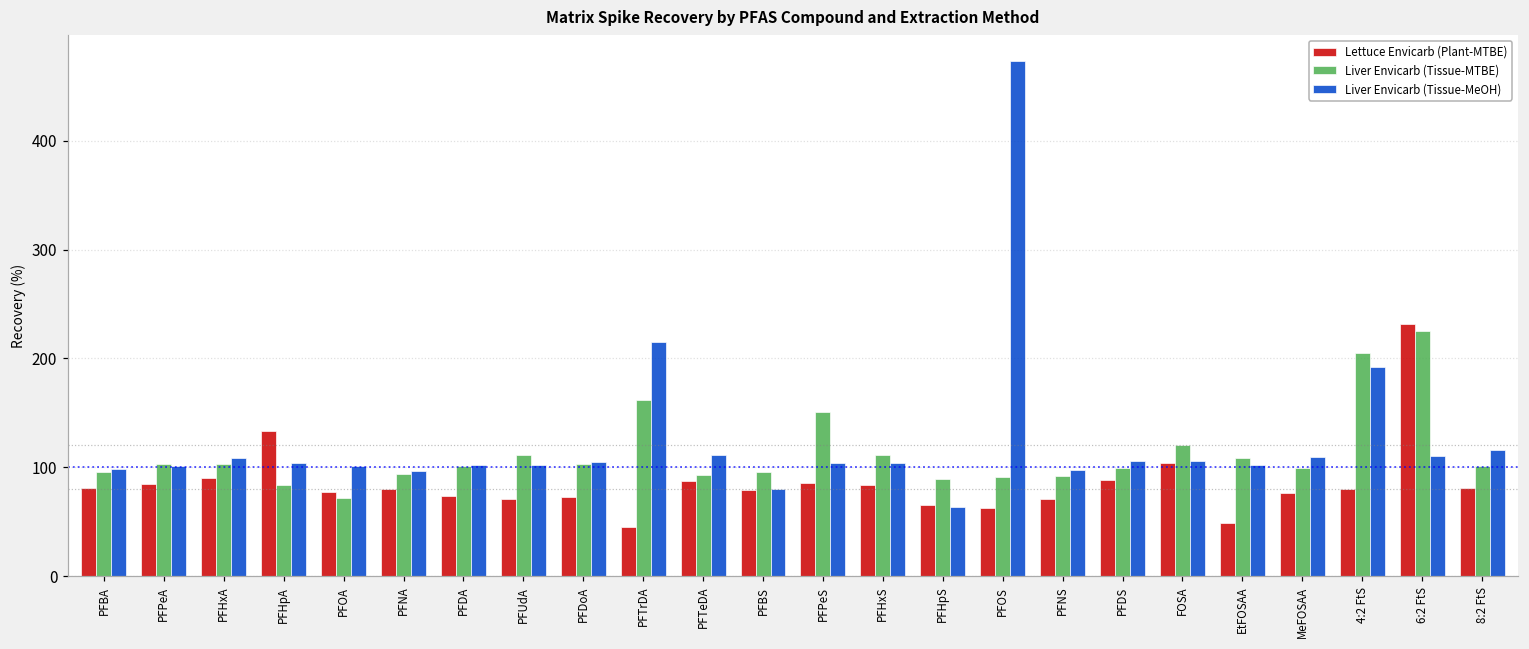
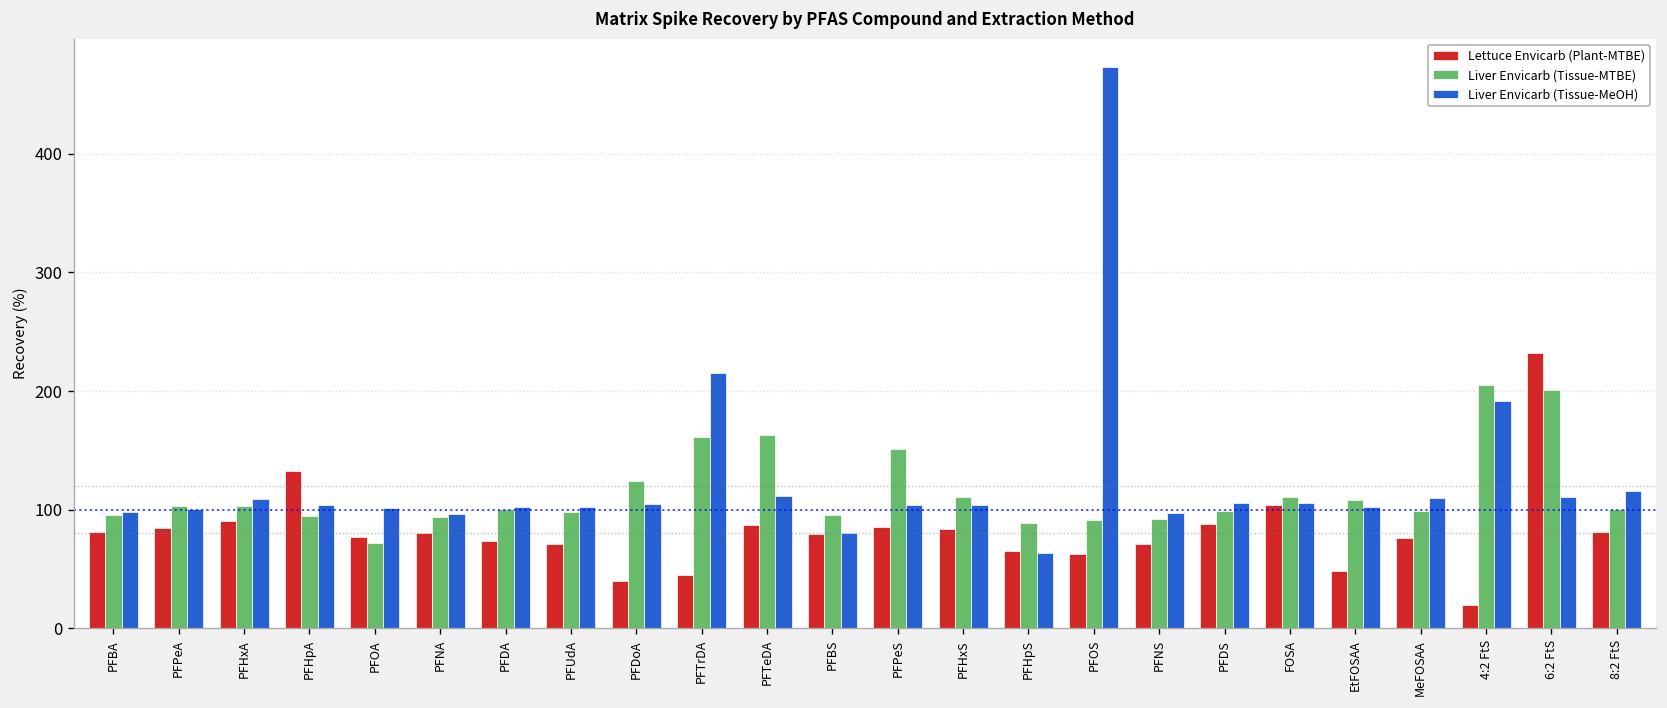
  {
    "Lettuce Envicarb (Plant-MTBE)": {
      "PFBA": 80,
      "PFPeA": 80,
      "PFHxA": 90,
      "PFHpA": 130,
      "PFOA": 80,
      "PFNA": 80,
      "PFDA": 70,
      "PFUdA": 70,
-     "PFDoA": 70,
+     "PFDoA": 40,
      "PFTrDA": 40,
      "PFTeDA": 90,
      "PFBS": 80,
      "PFPeS": 90,
      "PFHxS": 80,
      "PFHpS": 60,
      "PFOS": 60,
      "PFNS": 70,
      "PFDS": 90,
      "FOSA": 100,
      "EtFOSAA": 50,
      "MeFOSAA": 80,
-     "4:2 FtS": 80,
+     "4:2 FtS": 20,
      "6:2 FtS": 230,
      "8:2 FtS": 80
    },
    "Liver Envicarb (Tissue-MTBE)": {
      "PFBA": 100,
      "PFPeA": 100,
      "PFHxA": 100,
-     "PFHpA": 80,
+     "PFHpA": 90,
      "PFOA": 70,
      "PFNA": 90,
      "PFDA": 100,
-     "PFUdA": 110,
-     "PFDoA": 100,
+     "PFUdA": 100,
+     "PFDoA": 120,
      "PFTrDA": 160,
-     "PFTeDA": 90,
+     "PFTeDA": 160,
      "PFBS": 100,
      "PFPeS": 150,
      "PFHxS": 110,
      "PFHpS": 90,
      "PFOS": 90,
      "PFNS": 90,
      "PFDS": 100,
-     "FOSA": 120,
+     "FOSA": 110,
      "EtFOSAA": 110,
      "MeFOSAA": 100,
      "4:2 FtS": 210,
-     "6:2 FtS": 230,
+     "6:2 FtS": 200,
      "8:2 FtS": 100
    },
    "Liver Envicarb (Tissue-MeOH)": {
      "PFBA": 100,
      "PFPeA": 100,
      "PFHxA": 110,
      "PFHpA": 100,
      "PFOA": 100,
      "PFNA": 100,
      "PFDA": 100,
      "PFUdA": 100,
      "PFDoA": 100,
      "PFTrDA": 220,
      "PFTeDA": 110,
      "PFBS": 80,
      "PFPeS": 100,
      "PFHxS": 100,
      "PFHpS": 60,
      "PFOS": 470,
      "PFNS": 100,
      "PFDS": 110,
      "FOSA": 110,
      "EtFOSAA": 100,
      "MeFOSAA": 110,
      "4:2 FtS": 190,
      "6:2 FtS": 110,
      "8:2 FtS": 120
    }
  }
